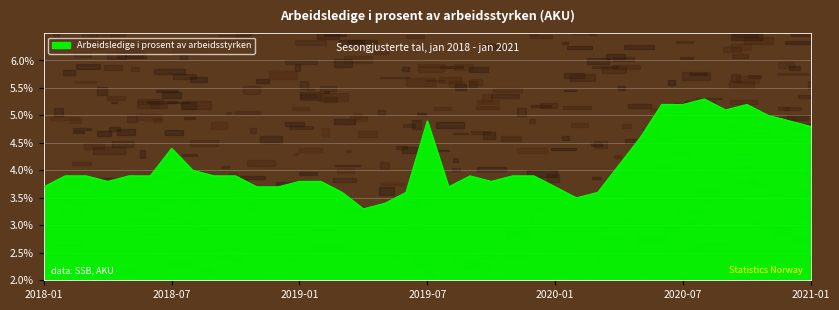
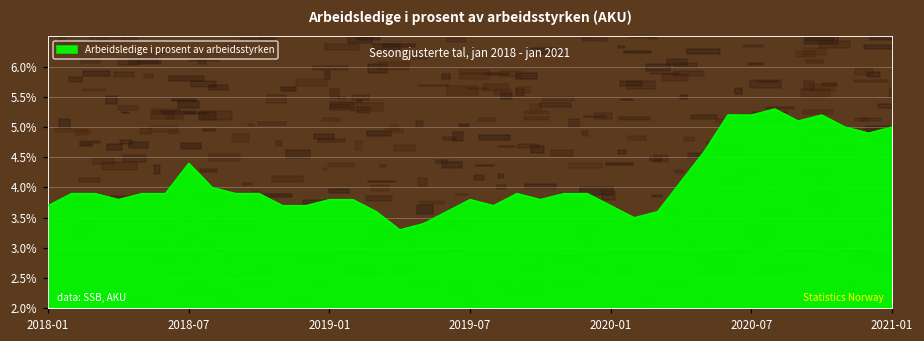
  {
    "2018-01": "3.7%",
    "2018-07": "4.4%",
    "2019-01": "3.8%",
-   "2019-07": "4.9%",
+   "2019-07": "3.8%",
    "2020-01": "3.7%",
    "2020-07": "5.2%",
-   "2021-01": "4.8%"
+   "2021-01": "5.0%"
  }
